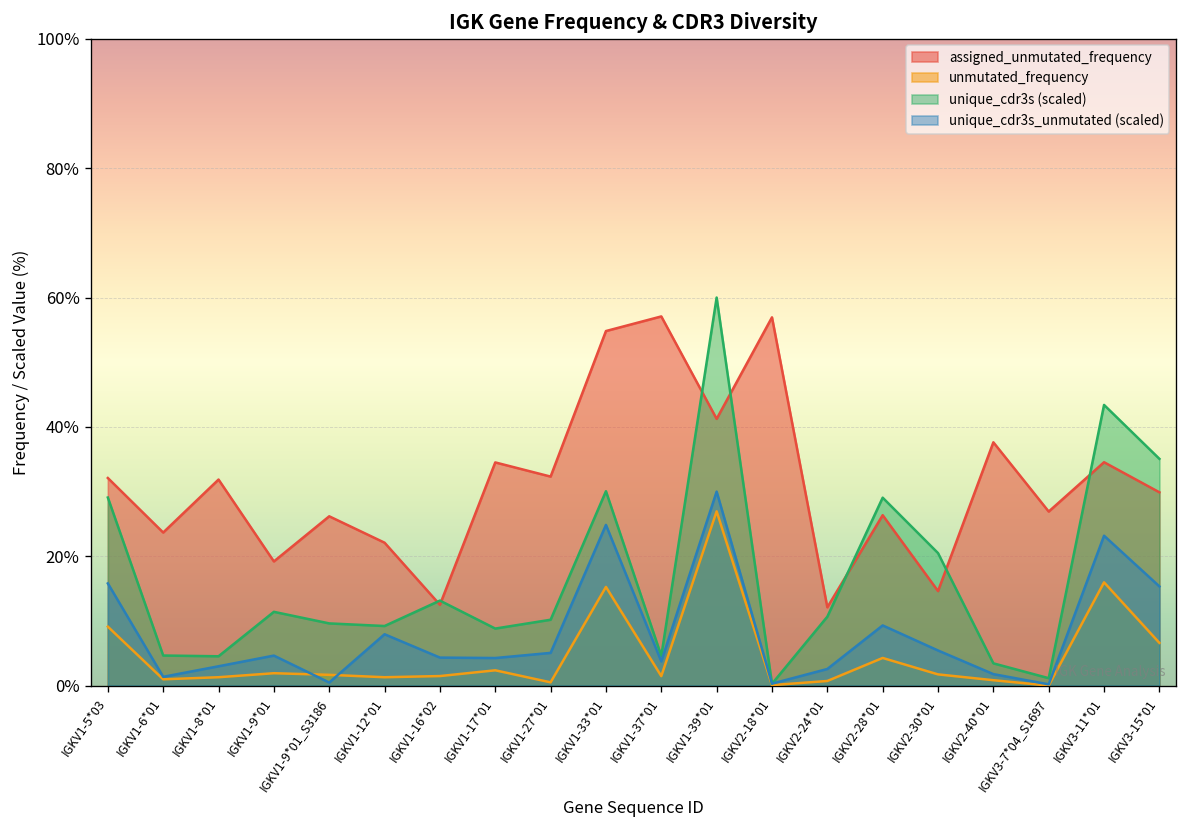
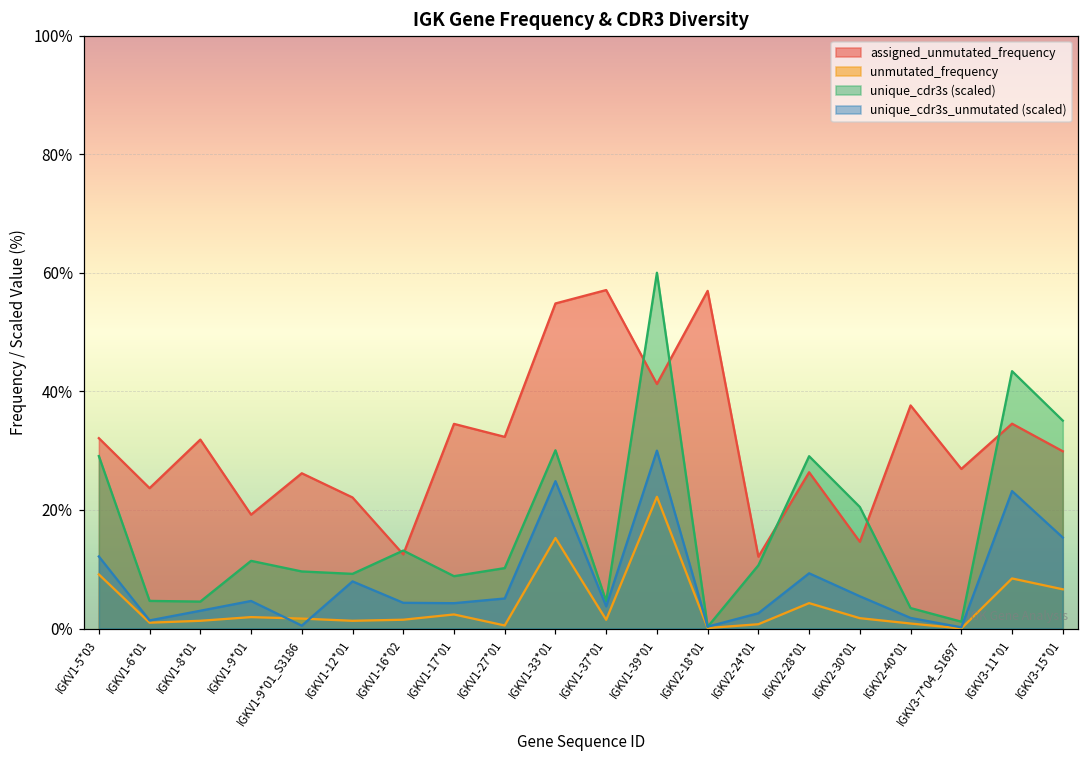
  {
    "assigned_unmutated_frequency": {
      "IGKV1-5*03": "32%",
      "IGKV1-6*01": "24%",
      "IGKV1-8*01": "32%",
      "IGKV1-9*01": "19%",
      "IGKV1-9*01_S3186": "26%",
      "IGKV1-12*01": "22%",
      "IGKV1-16*02": "13%",
      "IGKV1-17*01": "35%",
      "IGKV1-27*01": "32%",
      "IGKV1-33*01": "55%",
      "IGKV1-37*01": "57%",
      "IGKV1-39*01": "41%",
      "IGKV2-18*01": "57%",
      "IGKV2-24*01": "12%",
      "IGKV2-28*01": "26%",
      "IGKV2-30*01": "15%",
      "IGKV2-40*01": "38%",
      "IGKV3-7*04_S1697": "27%",
      "IGKV3-11*01": "35%",
      "IGKV3-15*01": "30%"
    },
    "unmutated_frequency": {
      "IGKV1-5*03": "9%",
      "IGKV1-8*01": "1%",
      "IGKV1-9*01": "2%",
      "IGKV1-9*01_S3186": "2%",
      "IGKV1-12*01": "1%",
      "IGKV1-16*02": "1%",
      "IGKV1-17*01": "2%",
      "IGKV1-27*01": "1%",
      "IGKV1-33*01": "15%",
      "IGKV1-37*01": "1%",
-     "IGKV1-39*01": "27%",
+     "IGKV1-39*01": "22%",
      "IGKV2-24*01": "1%",
      "IGKV2-28*01": "4%",
      "IGKV2-30*01": "2%",
      "IGKV2-40*01": "1%",
-     "IGKV3-11*01": "16%",
+     "IGKV3-11*01": "8%",
      "IGKV3-15*01": "7%"
    },
    "unique_cdr3s (scaled)": {
      "IGKV1-5*03": "29%",
      "IGKV1-6*01": "5%",
      "IGKV1-8*01": "5%",
      "IGKV1-9*01": "11%",
      "IGKV1-9*01_S3186": "10%",
      "IGKV1-12*01": "9%",
      "IGKV1-16*02": "13%",
      "IGKV1-17*01": "9%",
      "IGKV1-27*01": "10%",
      "IGKV1-33*01": "30%",
      "IGKV1-37*01": "5%",
      "IGKV1-39*01": "60%",
      "IGKV2-24*01": "11%",
      "IGKV2-28*01": "29%",
      "IGKV2-30*01": "20%",
      "IGKV2-40*01": "3%",
      "IGKV3-7*04_S1697": "1%",
      "IGKV3-11*01": "43%",
      "IGKV3-15*01": "35%"
    },
    "unique_cdr3s_unmutated (scaled)": {
-     "IGKV1-5*03": "16%",
+     "IGKV1-5*03": "12%",
      "IGKV1-8*01": "3%",
      "IGKV1-9*01": "5%",
      "IGKV1-9*01_S3186": "0%",
      "IGKV1-12*01": "8%",
      "IGKV1-16*02": "4%",
      "IGKV1-17*01": "4%",
      "IGKV1-27*01": "5%",
      "IGKV1-33*01": "25%",
      "IGKV1-37*01": "4%",
      "IGKV1-39*01": "30%",
      "IGKV2-24*01": "3%",
      "IGKV2-28*01": "9%",
      "IGKV2-30*01": "5%",
      "IGKV2-40*01": "2%",
      "IGKV3-11*01": "23%",
      "IGKV3-15*01": "15%"
    }
  }
